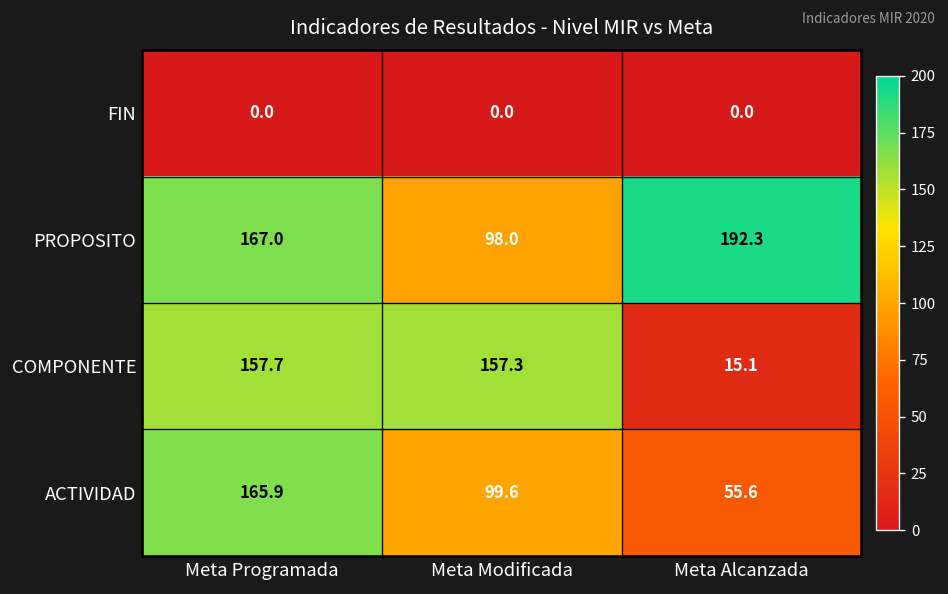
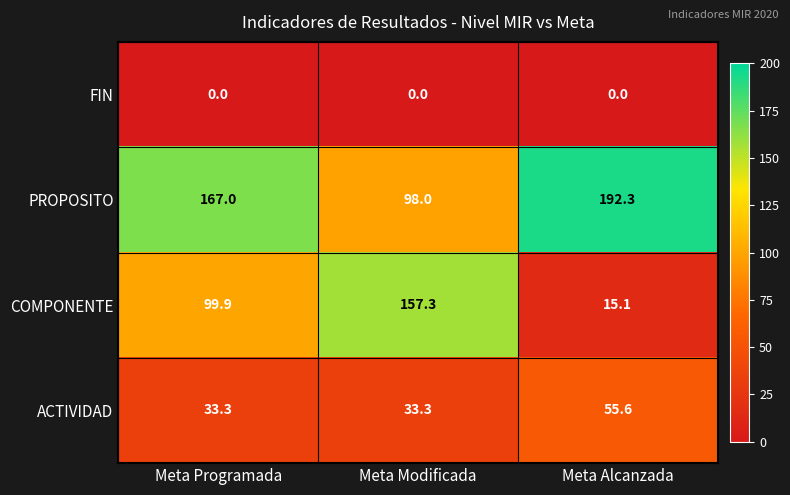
  {
    "FIN": {
      "Meta Programada": 0.0,
      "Meta Modificada": 0.0,
      "Meta Alcanzada": 0.0
    },
    "PROPOSITO": {
      "Meta Programada": 167.0,
      "Meta Modificada": 98.0,
      "Meta Alcanzada": 192.3
    },
    "COMPONENTE": {
-     "Meta Programada": 157.7,
+     "Meta Programada": 99.9,
      "Meta Modificada": 157.3,
      "Meta Alcanzada": 15.1
    },
    "ACTIVIDAD": {
-     "Meta Programada": 165.9,
-     "Meta Modificada": 99.6,
+     "Meta Programada": 33.3,
+     "Meta Modificada": 33.3,
      "Meta Alcanzada": 55.6
    }
  }
